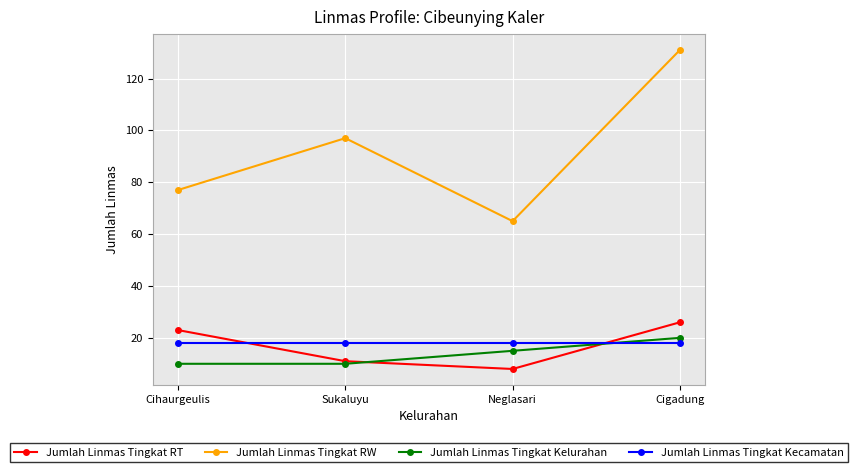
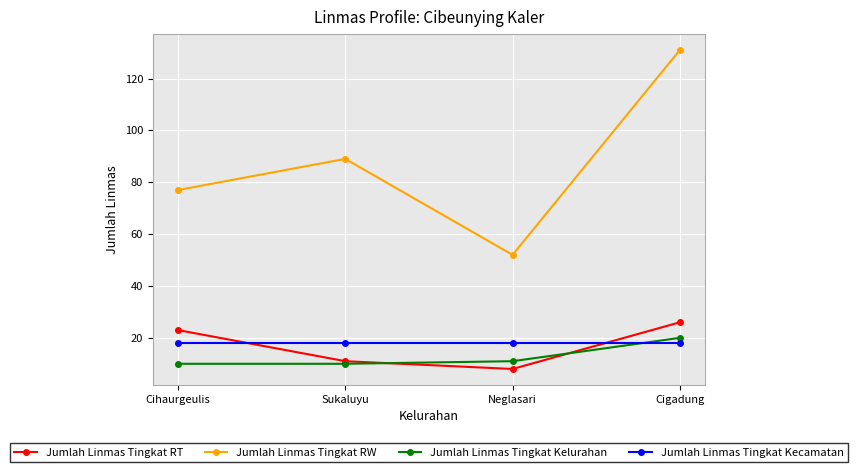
  {
    "Jumlah Linmas Tingkat RT": {
      "Cihaurgeulis": 23,
      "Sukaluyu": 11,
      "Neglasari": 8,
      "Cigadung": 26
    },
    "Jumlah Linmas Tingkat RW": {
      "Cihaurgeulis": 77,
-     "Sukaluyu": 97,
-     "Neglasari": 65,
+     "Sukaluyu": 89,
+     "Neglasari": 52,
      "Cigadung": 131
    },
    "Jumlah Linmas Tingkat Kelurahan": {
      "Cihaurgeulis": 10,
      "Sukaluyu": 10,
-     "Neglasari": 15,
+     "Neglasari": 11,
      "Cigadung": 20
    },
    "Jumlah Linmas Tingkat Kecamatan": {
      "Cihaurgeulis": 18,
      "Sukaluyu": 18,
      "Neglasari": 18,
      "Cigadung": 18
    }
  }
